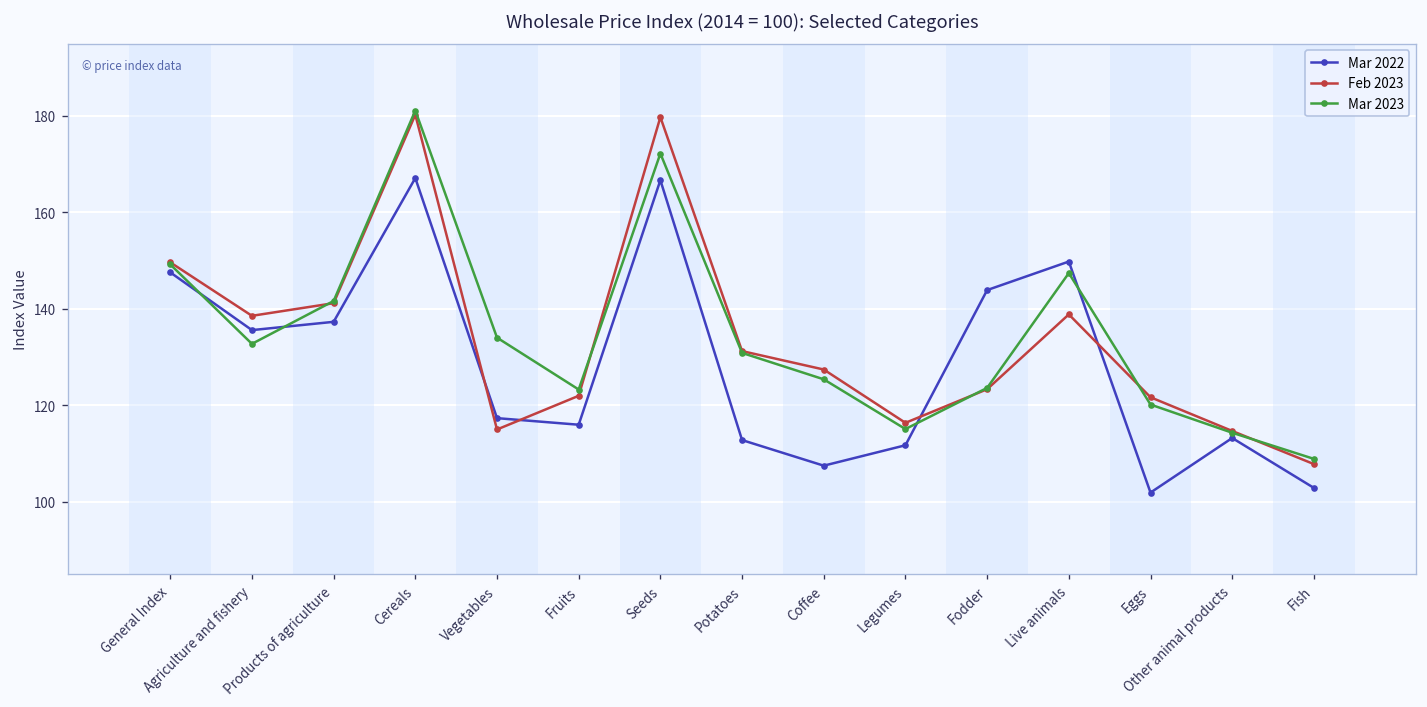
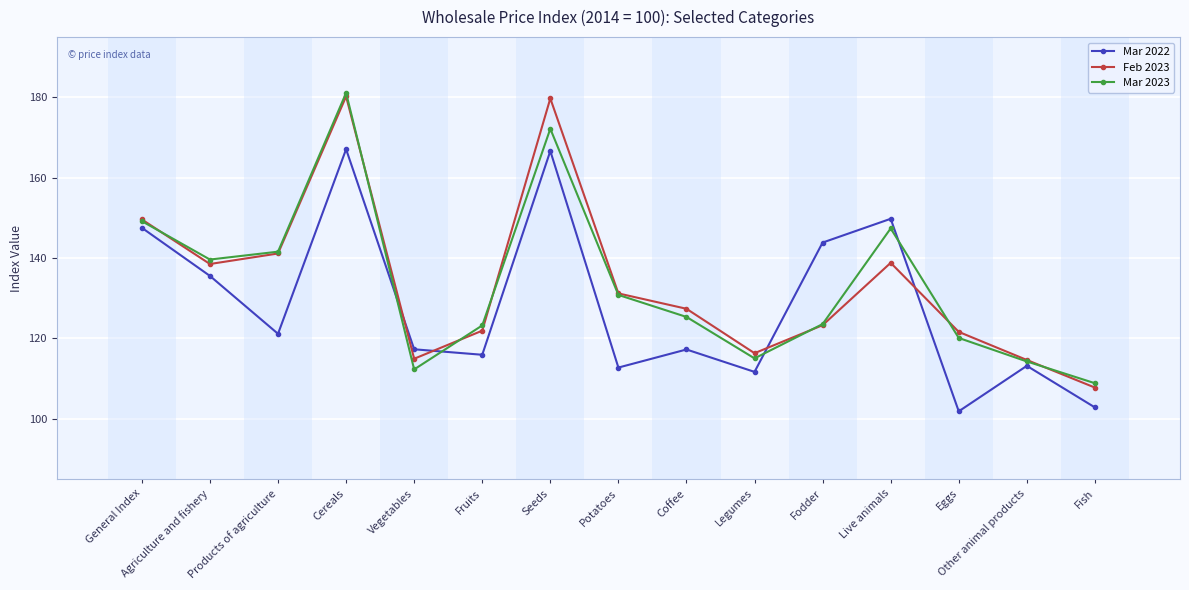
  {
    "Mar 2022": {
      "General Index": 148,
      "Agriculture and fishery": 136,
-     "Products of agriculture": 137,
+     "Products of agriculture": 121,
      "Cereals": 167,
      "Vegetables": 117,
      "Fruits": 116,
      "Seeds": 167,
      "Potatoes": 113,
-     "Coffee": 107,
+     "Coffee": 117,
      "Legumes": 112,
      "Fodder": 144,
      "Live animals": 150,
      "Eggs": 102,
      "Other animal products": 113,
      "Fish": 103
    },
    "Feb 2023": {
      "Agriculture and fishery": 139,
      "Cereals": 180,
      "Vegetables": 115,
      "Fruits": 122,
      "Seeds": 180,
      "Coffee": 127,
      "Legumes": 116,
      "Live animals": 139,
      "Eggs": 122,
      "Fish": 108
    },
    "Mar 2023": {
-     "Agriculture and fishery": 133,
+     "Agriculture and fishery": 140,
      "Cereals": 181,
-     "Vegetables": 134,
+     "Vegetables": 112,
      "Fruits": 123,
      "Seeds": 172,
      "Coffee": 125,
      "Legumes": 115,
      "Live animals": 147,
      "Eggs": 120,
      "Fish": 109
    }
  }
